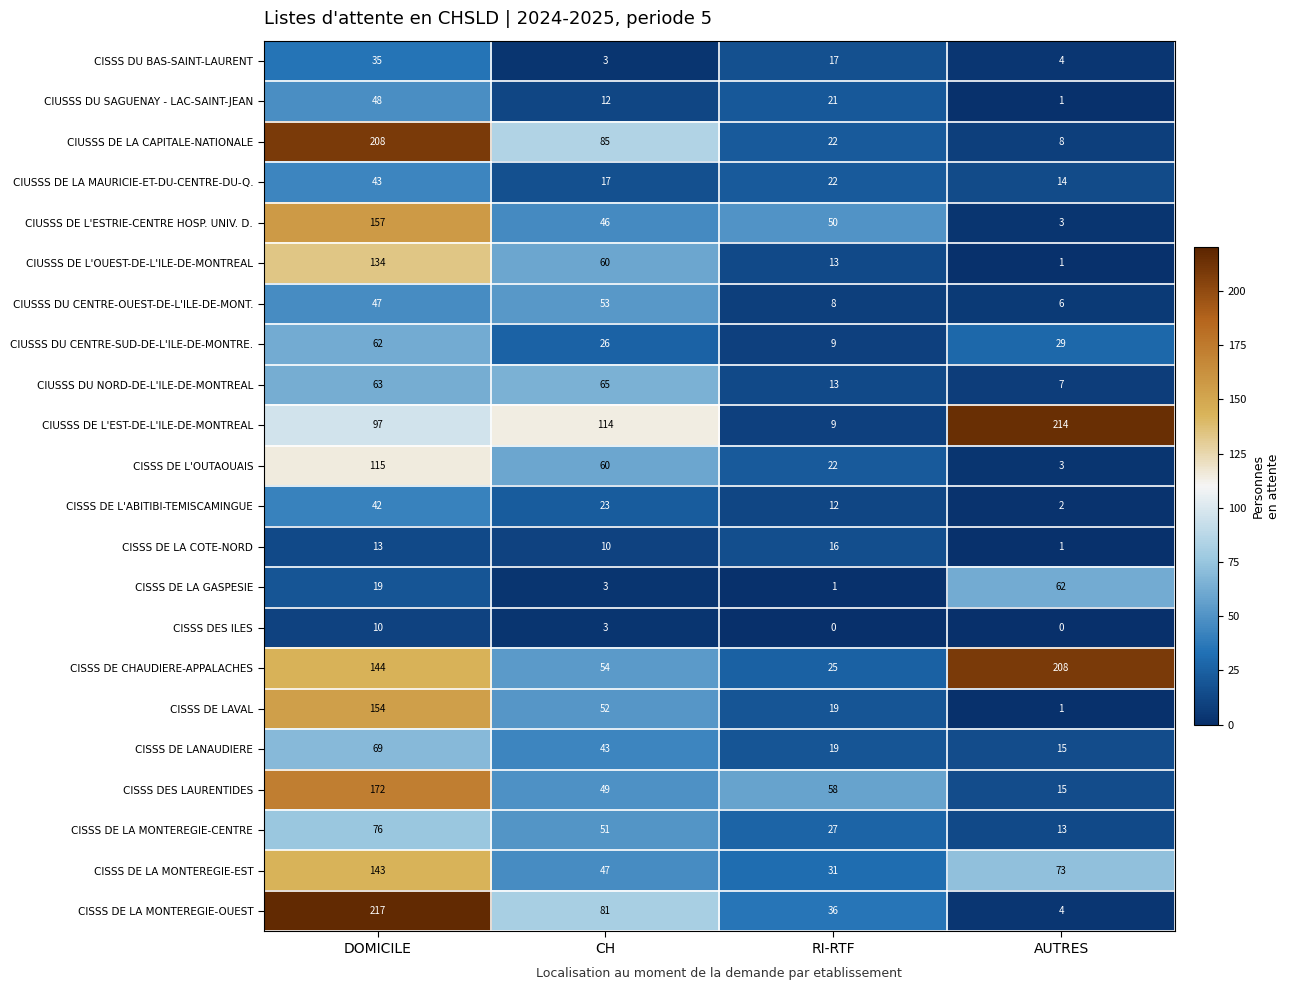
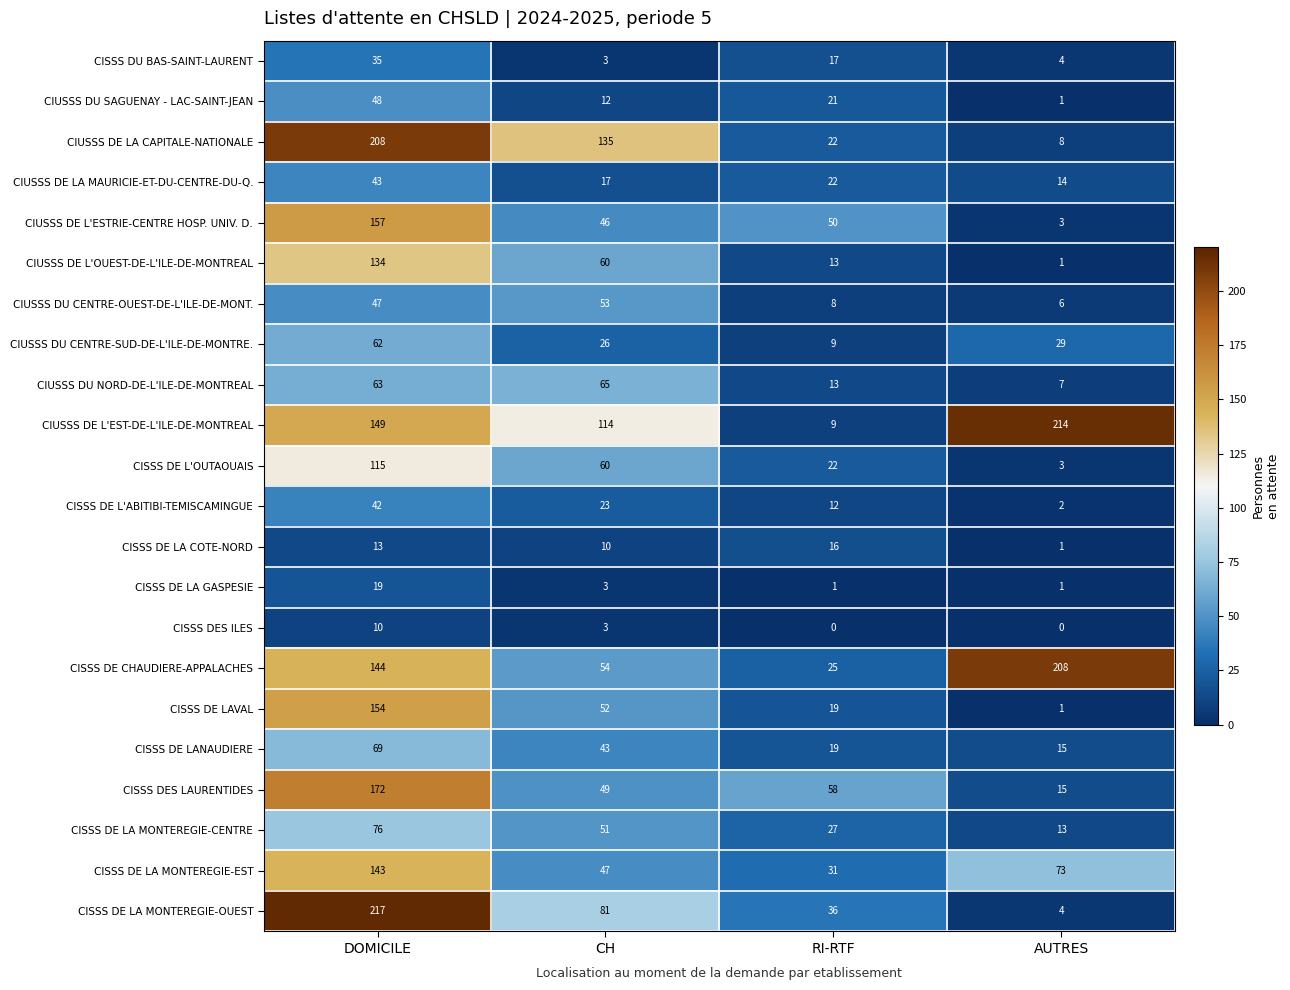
  {
    "CISSS DU BAS-SAINT-LAURENT": {
      "DOMICILE": 35,
      "CH": 3,
      "RI-RTF": 17,
      "AUTRES": 4
    },
    "CIUSSS DU SAGUENAY - LAC-SAINT-JEAN": {
      "DOMICILE": 48,
      "CH": 12,
      "RI-RTF": 21,
      "AUTRES": 1
    },
    "CIUSSS DE LA CAPITALE-NATIONALE": {
      "DOMICILE": 208,
-     "CH": 85,
+     "CH": 135,
      "RI-RTF": 22,
      "AUTRES": 8
    },
    "CIUSSS DE LA MAURICIE-ET-DU-CENTRE-DU-Q.": {
      "DOMICILE": 43,
      "CH": 17,
      "RI-RTF": 22,
      "AUTRES": 14
    },
    "CIUSSS DE L'ESTRIE-CENTRE HOSP. UNIV. D.": {
      "DOMICILE": 157,
      "CH": 46,
      "RI-RTF": 50,
      "AUTRES": 3
    },
    "CIUSSS DE L'OUEST-DE-L'ILE-DE-MONTREAL": {
      "DOMICILE": 134,
      "CH": 60,
      "RI-RTF": 13,
      "AUTRES": 1
    },
    "CIUSSS DU CENTRE-OUEST-DE-L'ILE-DE-MONT.": {
      "DOMICILE": 47,
      "CH": 53,
      "RI-RTF": 8,
      "AUTRES": 6
    },
    "CIUSSS DU CENTRE-SUD-DE-L'ILE-DE-MONTRE.": {
      "DOMICILE": 62,
      "CH": 26,
      "RI-RTF": 9,
      "AUTRES": 29
    },
    "CIUSSS DU NORD-DE-L'ILE-DE-MONTREAL": {
      "DOMICILE": 63,
      "CH": 65,
      "RI-RTF": 13,
      "AUTRES": 7
    },
    "CIUSSS DE L'EST-DE-L'ILE-DE-MONTREAL": {
-     "DOMICILE": 97,
+     "DOMICILE": 149,
      "CH": 114,
      "RI-RTF": 9,
      "AUTRES": 214
    },
    "CISSS DE L'OUTAOUAIS": {
      "DOMICILE": 115,
      "CH": 60,
      "RI-RTF": 22,
      "AUTRES": 3
    },
    "CISSS DE L'ABITIBI-TEMISCAMINGUE": {
      "DOMICILE": 42,
      "CH": 23,
      "RI-RTF": 12,
      "AUTRES": 2
    },
    "CISSS DE LA COTE-NORD": {
      "DOMICILE": 13,
      "CH": 10,
      "RI-RTF": 16,
      "AUTRES": 1
    },
    "CISSS DE LA GASPESIE": {
      "DOMICILE": 19,
      "CH": 3,
      "RI-RTF": 1,
-     "AUTRES": 62
+     "AUTRES": 1
    },
    "CISSS DES ILES": {
      "DOMICILE": 10,
      "CH": 3,
      "RI-RTF": 0,
      "AUTRES": 0
    },
    "CISSS DE CHAUDIERE-APPALACHES": {
      "DOMICILE": 144,
      "CH": 54,
      "RI-RTF": 25,
      "AUTRES": 208
    },
    "CISSS DE LAVAL": {
      "DOMICILE": 154,
      "CH": 52,
      "RI-RTF": 19,
      "AUTRES": 1
    },
    "CISSS DE LANAUDIERE": {
      "DOMICILE": 69,
      "CH": 43,
      "RI-RTF": 19,
      "AUTRES": 15
    },
    "CISSS DES LAURENTIDES": {
      "DOMICILE": 172,
      "CH": 49,
      "RI-RTF": 58,
      "AUTRES": 15
    },
    "CISSS DE LA MONTEREGIE-CENTRE": {
      "DOMICILE": 76,
      "CH": 51,
      "RI-RTF": 27,
      "AUTRES": 13
    },
    "CISSS DE LA MONTEREGIE-EST": {
      "DOMICILE": 143,
      "CH": 47,
      "RI-RTF": 31,
      "AUTRES": 73
    },
    "CISSS DE LA MONTEREGIE-OUEST": {
      "DOMICILE": 217,
      "CH": 81,
      "RI-RTF": 36,
      "AUTRES": 4
    }
  }
